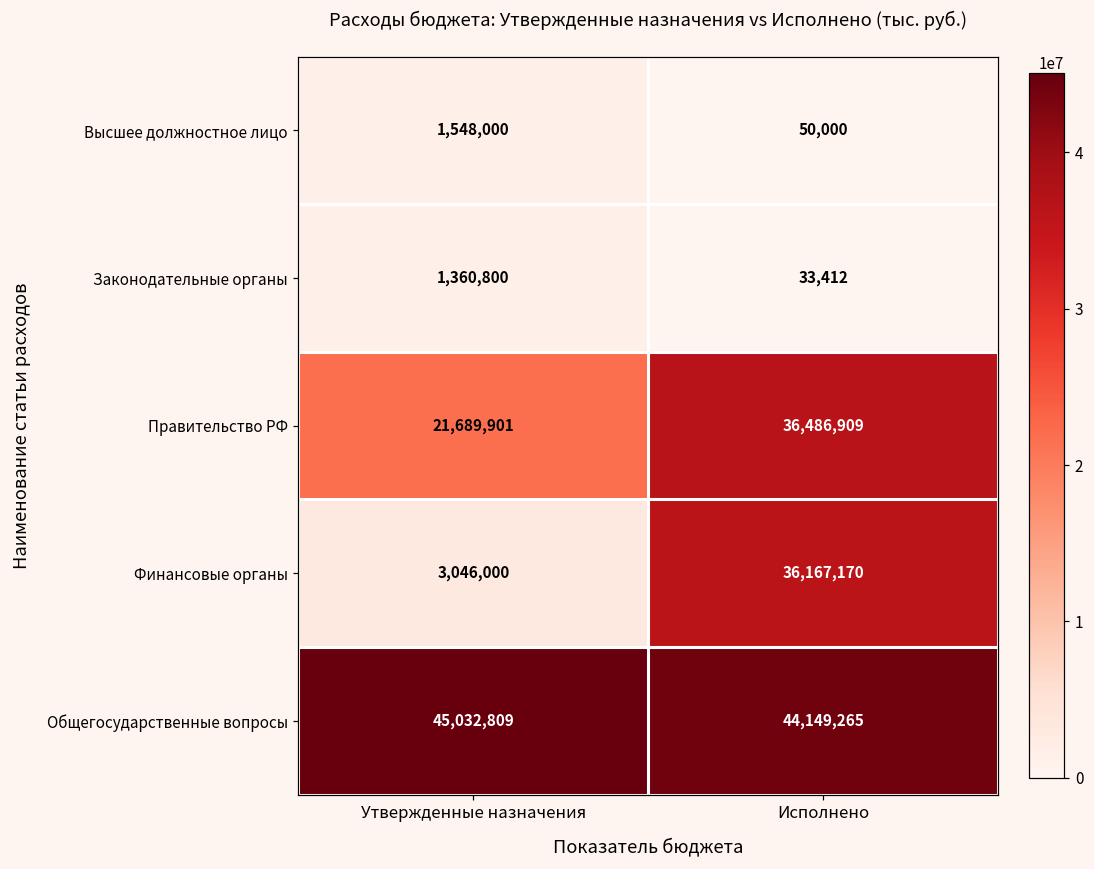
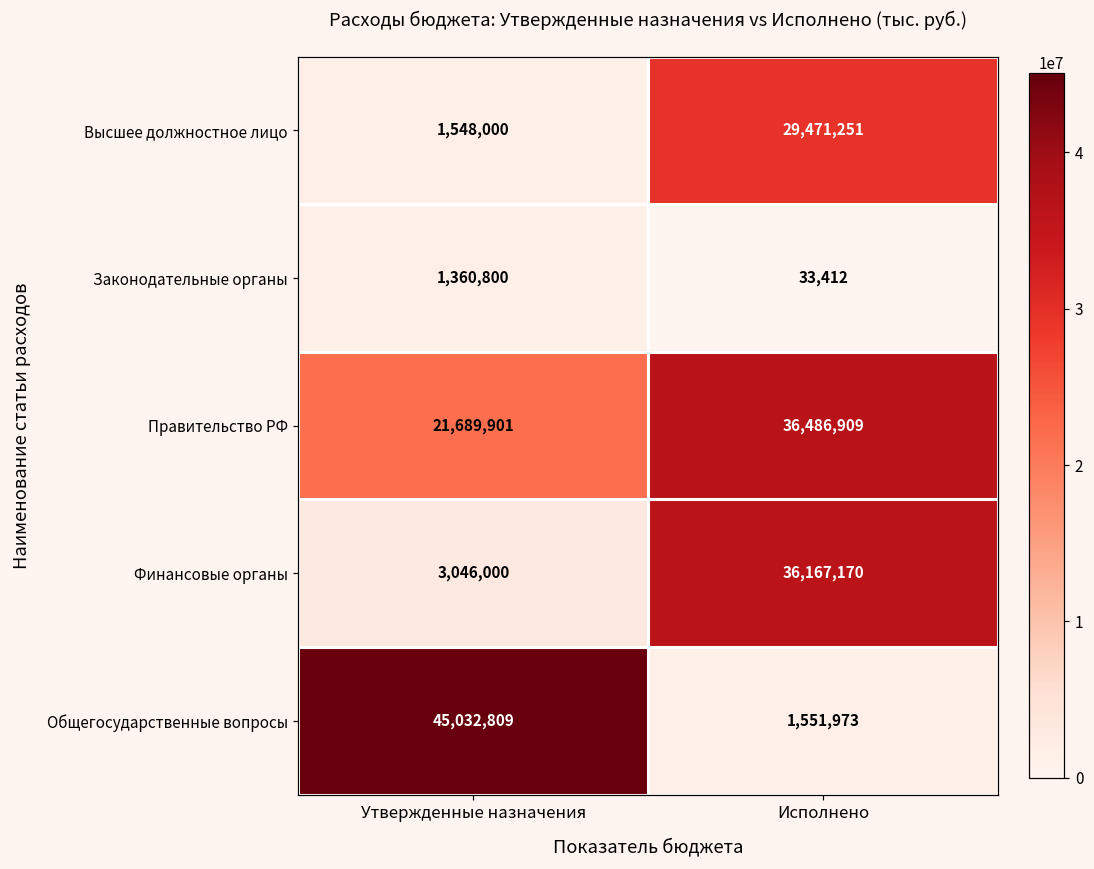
  {
    "Высшее должностное лицо": {
      "Утвержденные назначения": "1,548,000",
-     "Исполнено": "50,000"
+     "Исполнено": "29,471,251"
    },
    "Законодательные органы": {
      "Утвержденные назначения": "1,360,800",
      "Исполнено": "33,412"
    },
    "Правительство РФ": {
      "Утвержденные назначения": "21,689,901",
      "Исполнено": "36,486,909"
    },
    "Финансовые органы": {
      "Утвержденные назначения": "3,046,000",
      "Исполнено": "36,167,170"
    },
    "Общегосударственные вопросы": {
      "Утвержденные назначения": "45,032,809",
-     "Исполнено": "44,149,265"
+     "Исполнено": "1,551,973"
    }
  }
